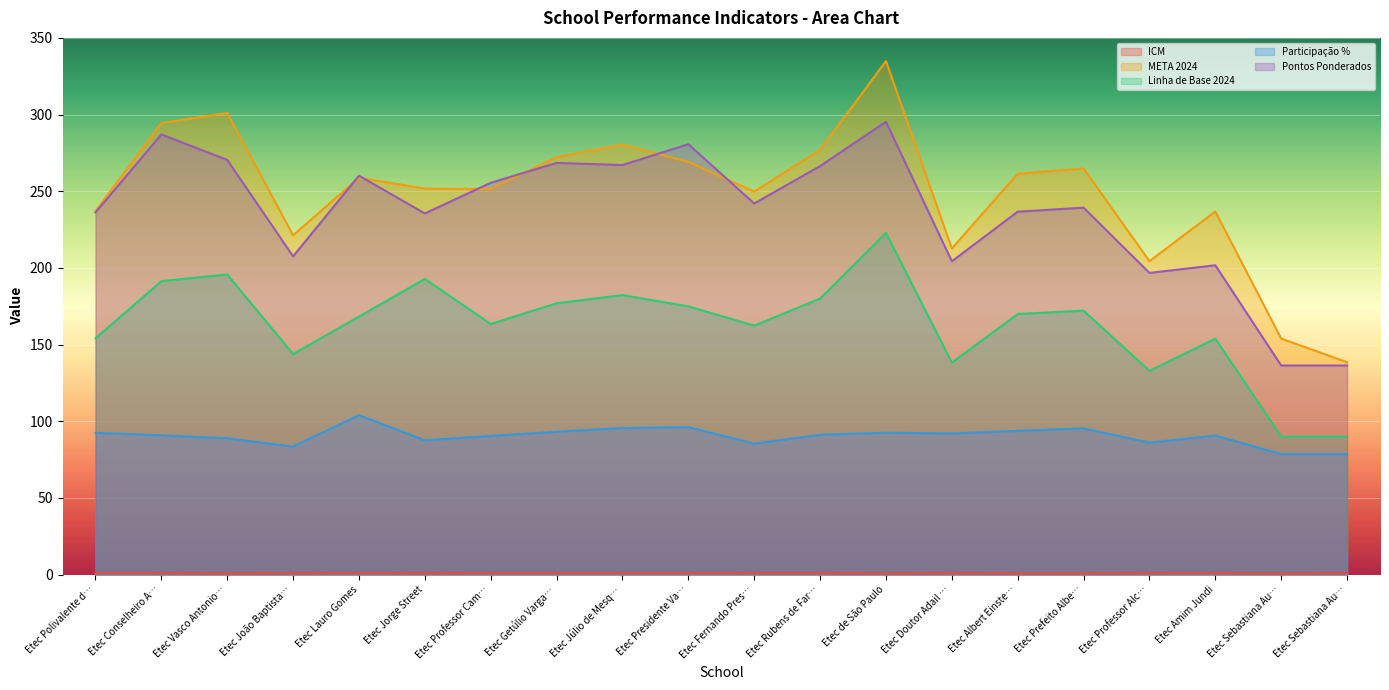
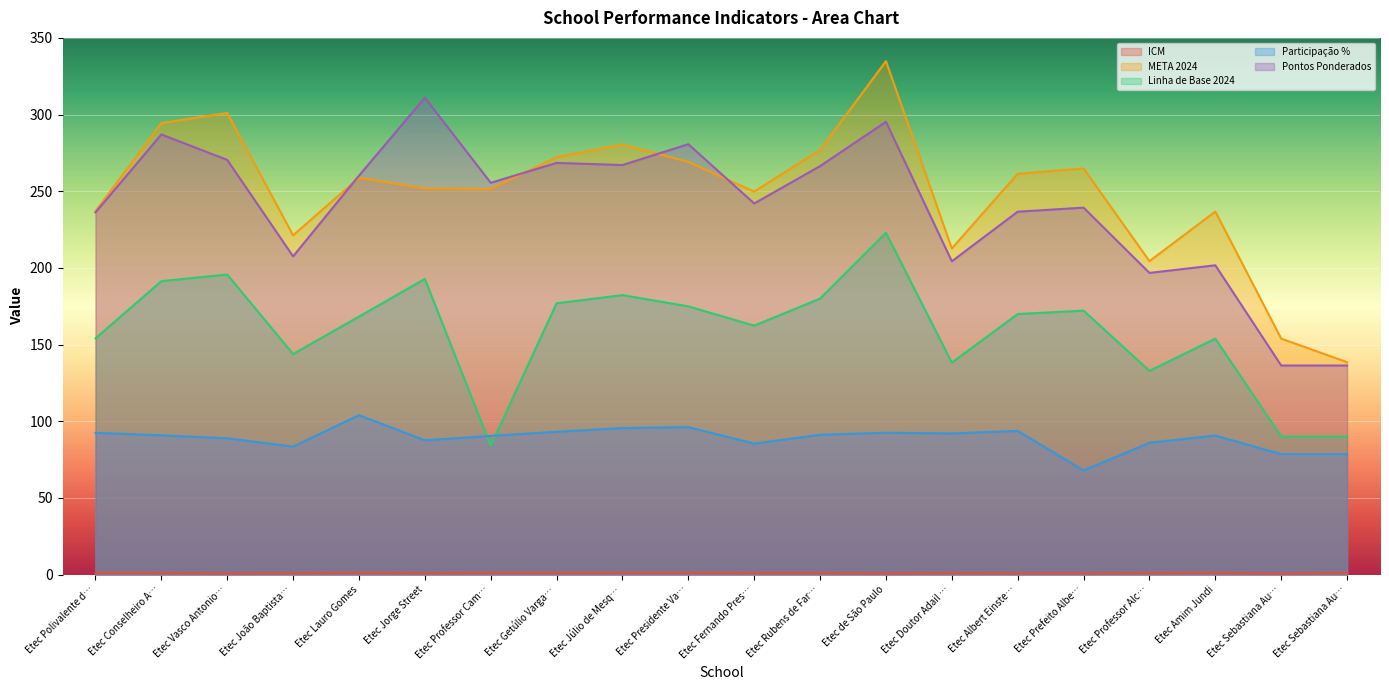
  {
    "Linha de Base 2024": {
      "Etec Polivalente d…": 154,
      "Etec Conselheiro A…": 191,
      "Etec Vasco Antonio…": 196,
      "Etec João Baptista…": 144,
      "Etec Lauro Gomes": 168,
      "Etec Jorge Street": 193,
-     "Etec Professor Cam…": 163,
+     "Etec Professor Cam…": 84,
      "Etec Getúlio Varga…": 177,
      "Etec Júlio de Mesq…": 182,
      "Etec Presidente Va…": 175,
      "Etec Fernando Pres…": 162,
      "Etec Rubens de Far…": 180,
      "Etec de São Paulo": 223,
      "Etec Doutor Adail …": 138,
      "Etec Albert Einste…": 170,
      "Etec Prefeito Albe…": 172,
      "Etec Professor Alc…": 133,
      "Etec Amim Jundi": 154
    },
    "Participação %": {
      "Etec Polivalente d…": 92,
      "Etec Conselheiro A…": 91,
      "Etec Vasco Antonio…": 89,
      "Etec João Baptista…": 84,
      "Etec Lauro Gomes": 104,
      "Etec Jorge Street": 88,
      "Etec Professor Cam…": 90,
      "Etec Getúlio Varga…": 93,
      "Etec Júlio de Mesq…": 96,
      "Etec Presidente Va…": 96,
      "Etec Fernando Pres…": 85,
      "Etec Rubens de Far…": 91,
      "Etec de São Paulo": 93,
      "Etec Doutor Adail …": 92,
      "Etec Albert Einste…": 94,
-     "Etec Prefeito Albe…": 95,
+     "Etec Prefeito Albe…": 68,
      "Etec Professor Alc…": 86,
      "Etec Amim Jundi": 91
    },
    "Pontos Ponderados": {
      "Etec Conselheiro A…": 287,
      "Etec Vasco Antonio…": 270,
      "Etec João Baptista…": 208,
-     "Etec Jorge Street": 236,
+     "Etec Jorge Street": 311,
      "Etec Professor Cam…": 256,
      "Etec Getúlio Varga…": 268,
      "Etec Júlio de Mesq…": 267,
      "Etec Presidente Va…": 281,
      "Etec Fernando Pres…": 242,
      "Etec Rubens de Far…": 266,
      "Etec de São Paulo": 295,
      "Etec Doutor Adail …": 204,
      "Etec Albert Einste…": 237,
      "Etec Prefeito Albe…": 239,
      "Etec Professor Alc…": 197,
      "Etec Amim Jundi": 202
    }
  }
